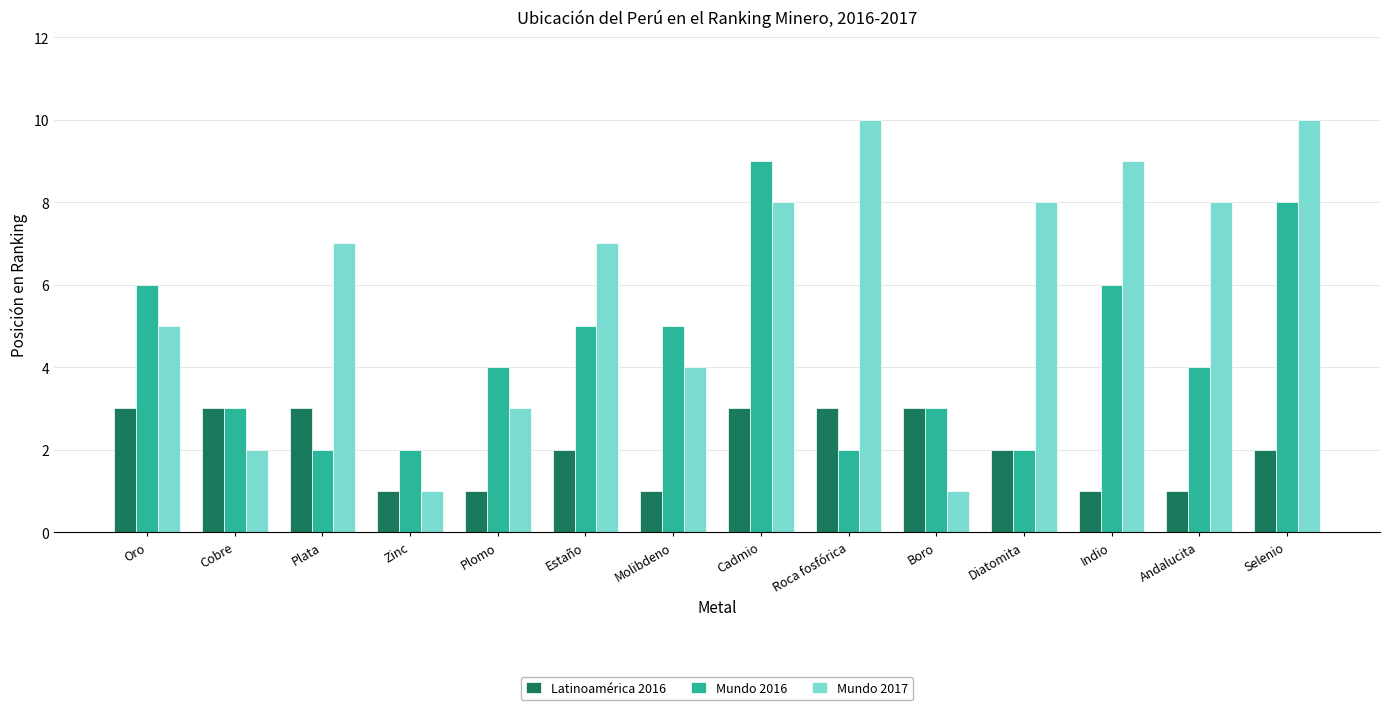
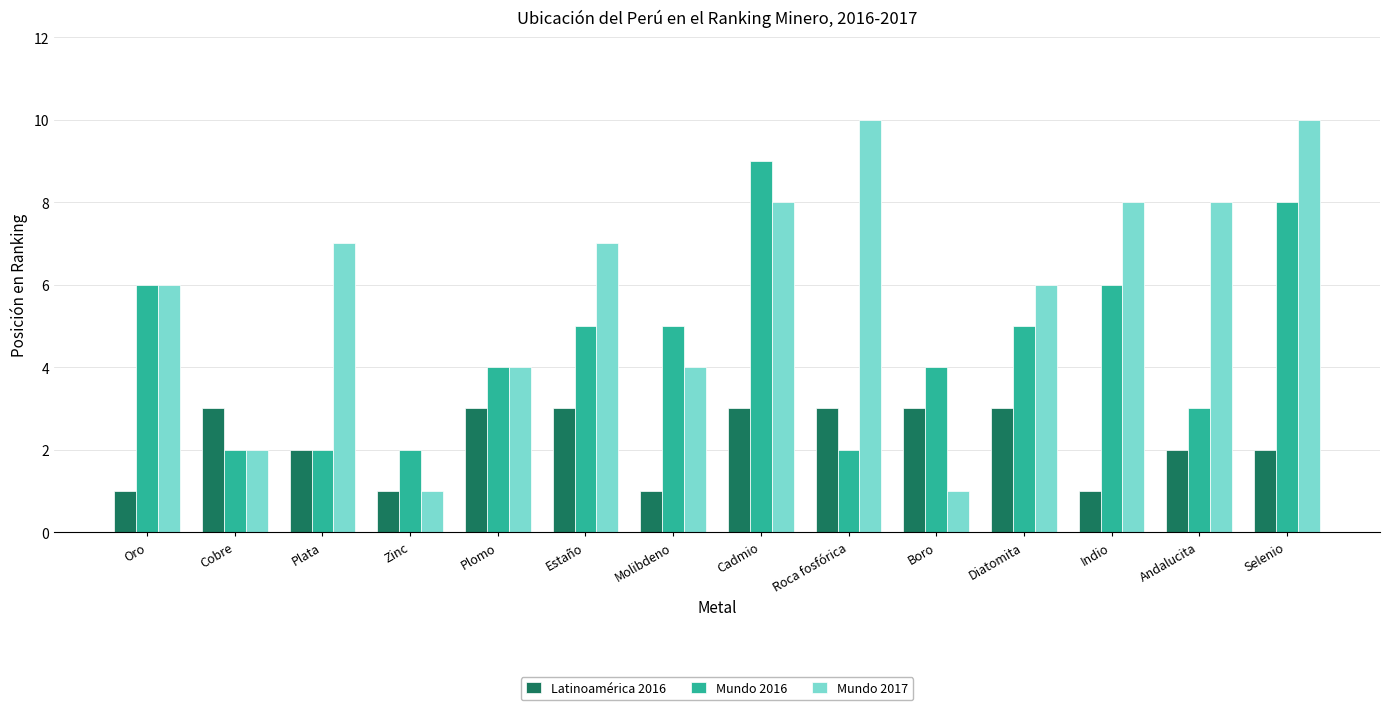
  {
    "Latinoamérica 2016": {
-     "Oro": 3,
+     "Oro": 1,
      "Cobre": 3,
-     "Plata": 3,
+     "Plata": 2,
      "Zinc": 1,
-     "Plomo": 1,
-     "Estaño": 2,
+     "Plomo": 3,
+     "Estaño": 3,
      "Molibdeno": 1,
      "Cadmio": 3,
      "Roca fosfórica": 3,
      "Boro": 3,
-     "Diatomita": 2,
+     "Diatomita": 3,
      "Indio": 1,
-     "Andalucita": 1,
+     "Andalucita": 2,
      "Selenio": 2
    },
    "Mundo 2016": {
      "Oro": 6,
-     "Cobre": 3,
+     "Cobre": 2,
      "Plata": 2,
      "Zinc": 2,
      "Plomo": 4,
      "Estaño": 5,
      "Molibdeno": 5,
      "Cadmio": 9,
      "Roca fosfórica": 2,
-     "Boro": 3,
-     "Diatomita": 2,
+     "Boro": 4,
+     "Diatomita": 5,
      "Indio": 6,
-     "Andalucita": 4,
+     "Andalucita": 3,
      "Selenio": 8
    },
    "Mundo 2017": {
-     "Oro": 5,
+     "Oro": 6,
      "Cobre": 2,
      "Plata": 7,
      "Zinc": 1,
-     "Plomo": 3,
+     "Plomo": 4,
      "Estaño": 7,
      "Molibdeno": 4,
      "Cadmio": 8,
      "Roca fosfórica": 10,
      "Boro": 1,
-     "Diatomita": 8,
-     "Indio": 9,
+     "Diatomita": 6,
+     "Indio": 8,
      "Andalucita": 8,
      "Selenio": 10
    }
  }
